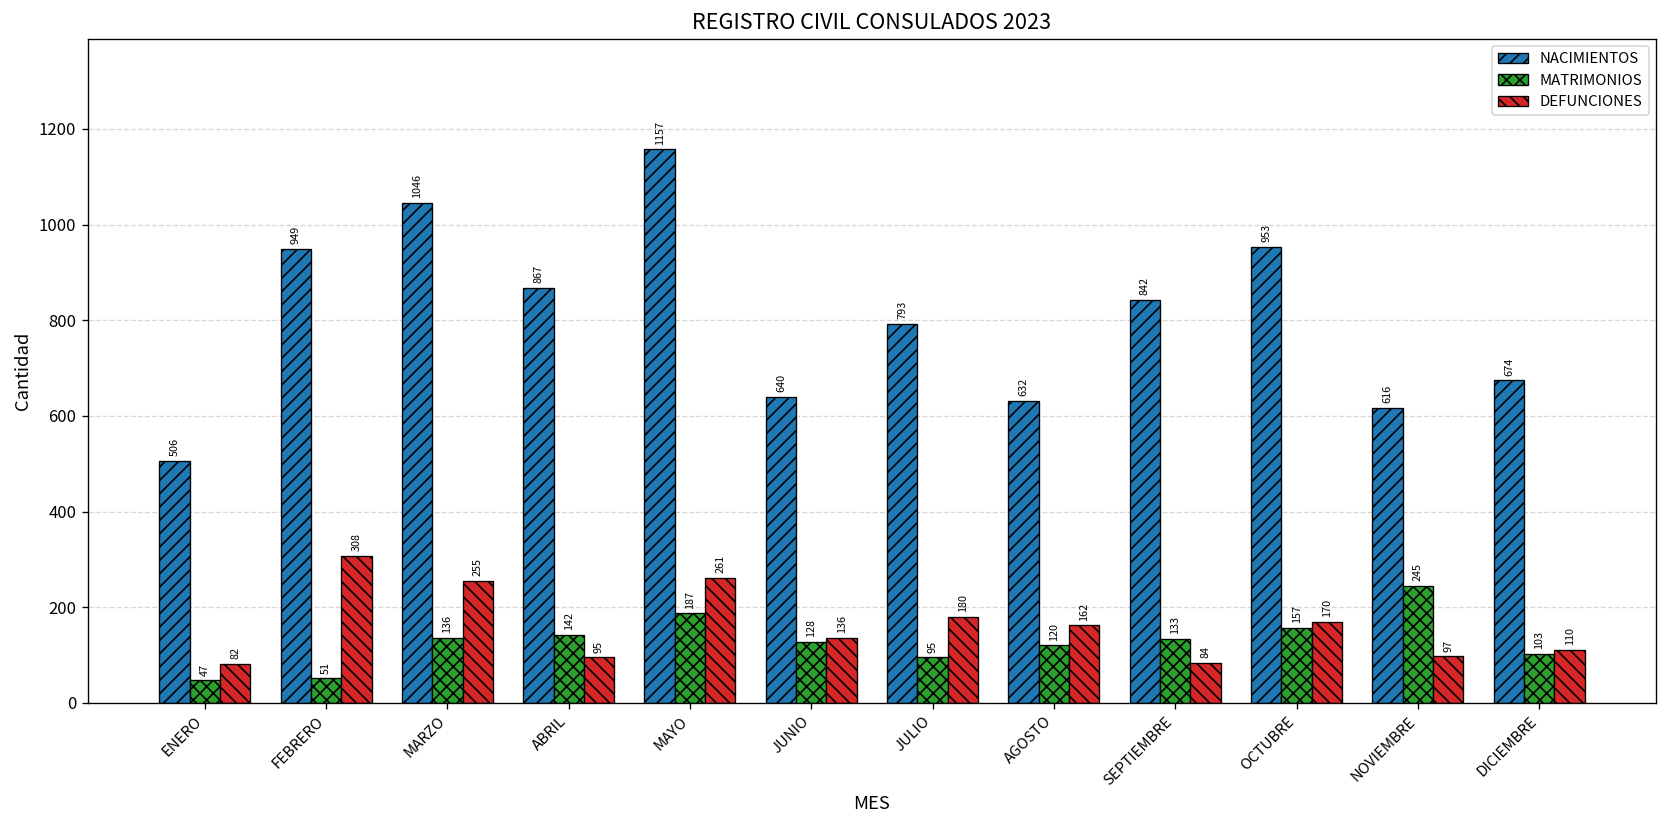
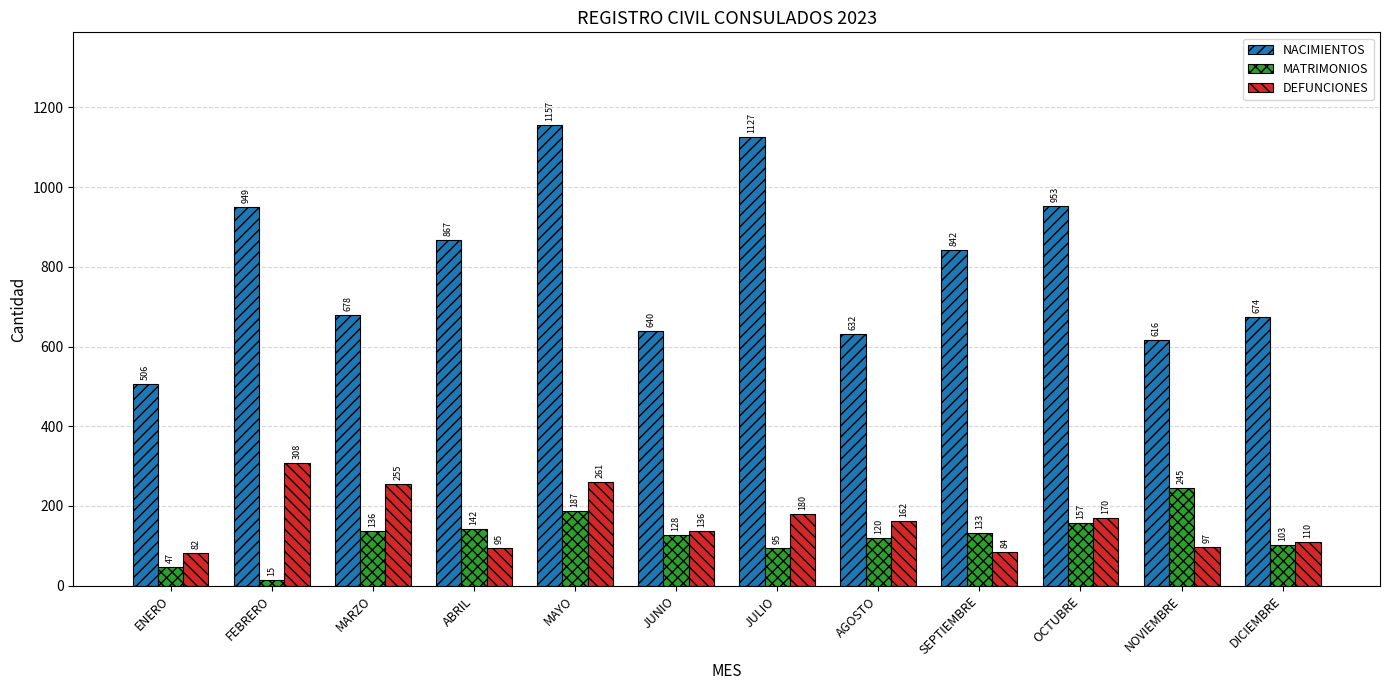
  {
    "NACIMIENTOS": {
      "ENERO": 506,
      "FEBRERO": 949,
-     "MARZO": 1046,
+     "MARZO": 678,
      "ABRIL": 867,
      "MAYO": 1157,
      "JUNIO": 640,
-     "JULIO": 793,
+     "JULIO": 1127,
      "AGOSTO": 632,
      "SEPTIEMBRE": 842,
      "OCTUBRE": 953,
      "NOVIEMBRE": 616,
      "DICIEMBRE": 674
    },
    "MATRIMONIOS": {
      "ENERO": 47,
-     "FEBRERO": 51,
+     "FEBRERO": 15,
      "MARZO": 136,
      "ABRIL": 142,
      "MAYO": 187,
      "JUNIO": 128,
      "JULIO": 95,
      "AGOSTO": 120,
      "SEPTIEMBRE": 133,
      "OCTUBRE": 157,
      "NOVIEMBRE": 245,
      "DICIEMBRE": 103
    },
    "DEFUNCIONES": {
      "ENERO": 82,
      "FEBRERO": 308,
      "MARZO": 255,
      "ABRIL": 95,
      "MAYO": 261,
      "JUNIO": 136,
      "JULIO": 180,
      "AGOSTO": 162,
      "SEPTIEMBRE": 84,
      "OCTUBRE": 170,
      "NOVIEMBRE": 97,
      "DICIEMBRE": 110
    }
  }
